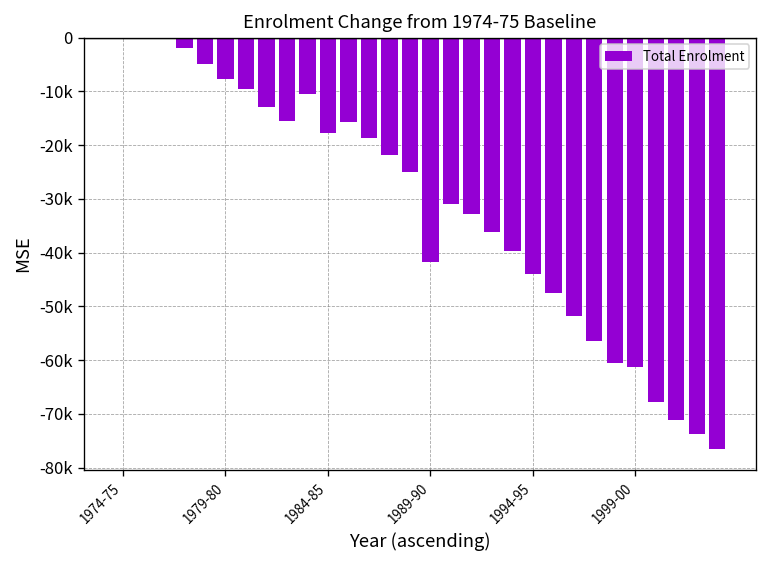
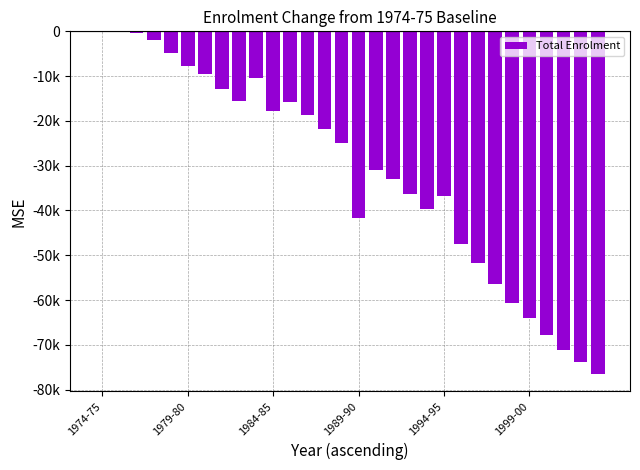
  {
    "1974-75": 0,
    "1979-80": -8000,
    "1984-85": -18000,
    "1989-90": -42000,
-   "1994-95": -44000,
-   "1999-00": -61000
+   "1994-95": -37000,
+   "1999-00": -64000
  }
